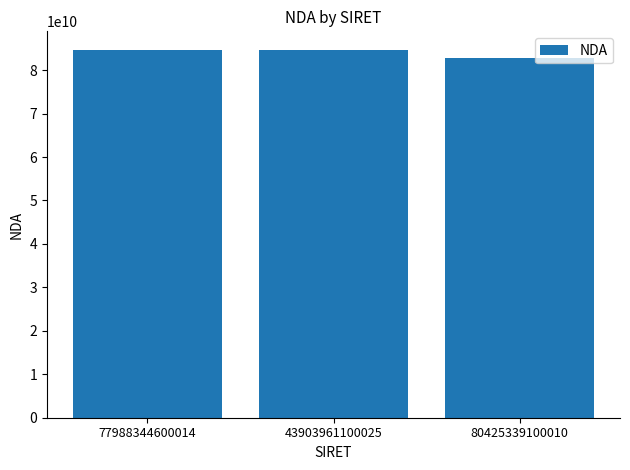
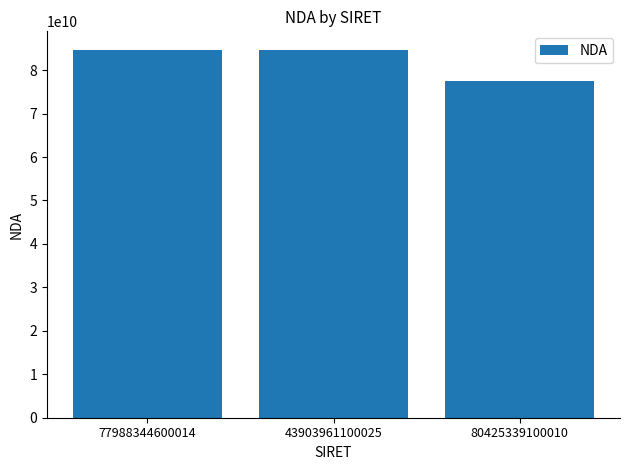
  {
    "77988344600014": 85000000000,
    "43903961100025": 85000000000,
-   "80425339100010": 83000000000
+   "80425339100010": 77000000000
  }
